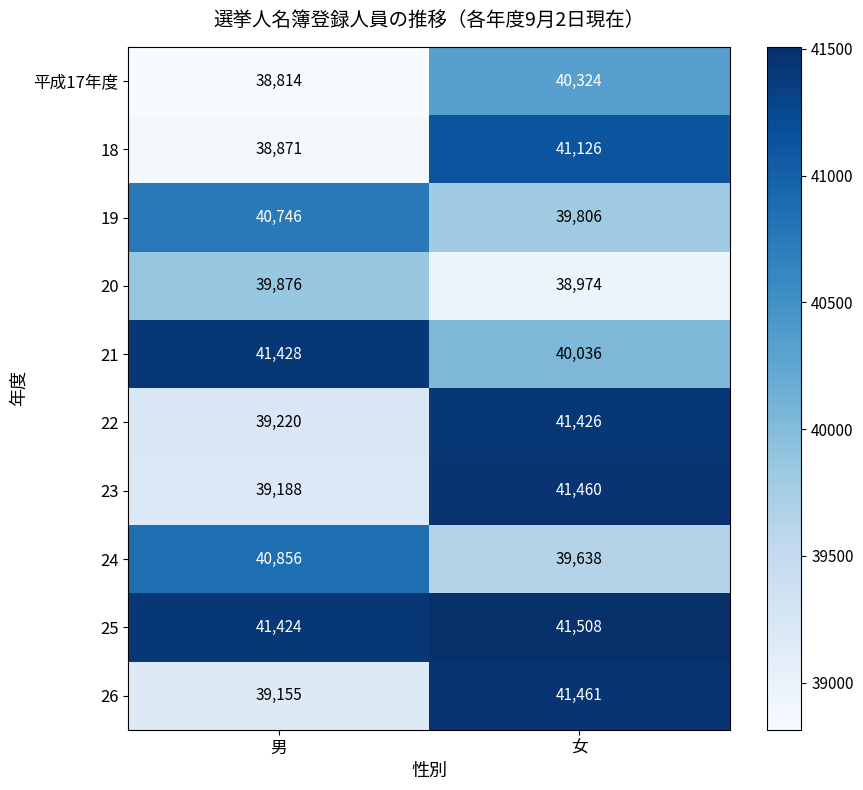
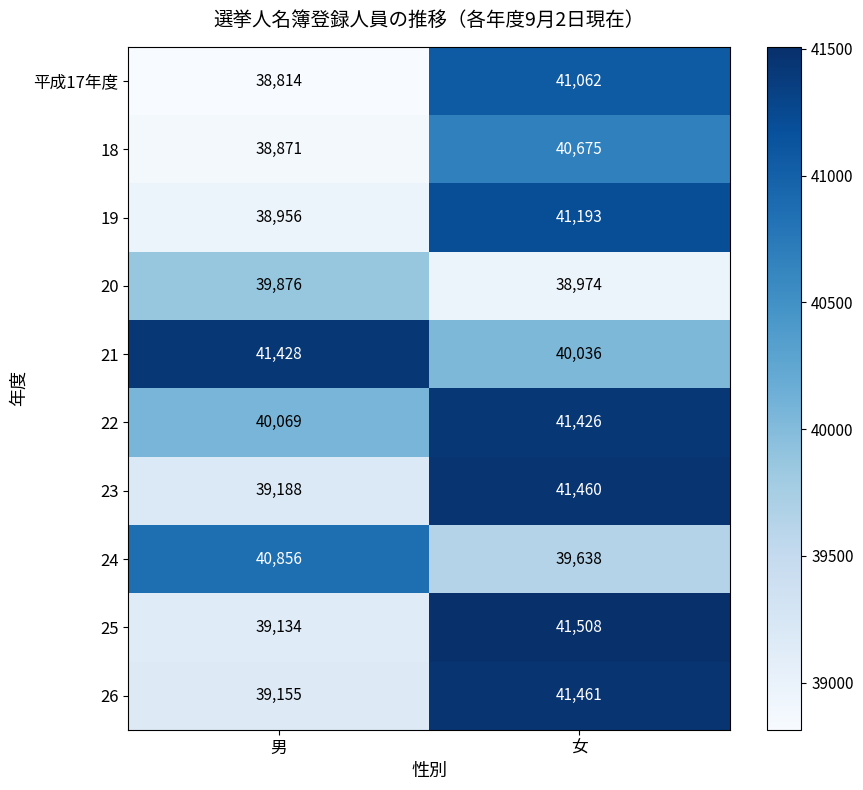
  {
    "平成17年度": {
      "男": "38,814",
-     "女": "40,324"
+     "女": "41,062"
    },
    "18": {
      "男": "38,871",
-     "女": "41,126"
+     "女": "40,675"
    },
    "19": {
-     "男": "40,746",
-     "女": "39,806"
+     "男": "38,956",
+     "女": "41,193"
    },
    "20": {
      "男": "39,876",
      "女": "38,974"
    },
    "21": {
      "男": "41,428",
      "女": "40,036"
    },
    "22": {
-     "男": "39,220",
+     "男": "40,069",
      "女": "41,426"
    },
    "23": {
      "男": "39,188",
      "女": "41,460"
    },
    "24": {
      "男": "40,856",
      "女": "39,638"
    },
    "25": {
-     "男": "41,424",
+     "男": "39,134",
      "女": "41,508"
    },
    "26": {
      "男": "39,155",
      "女": "41,461"
    }
  }
